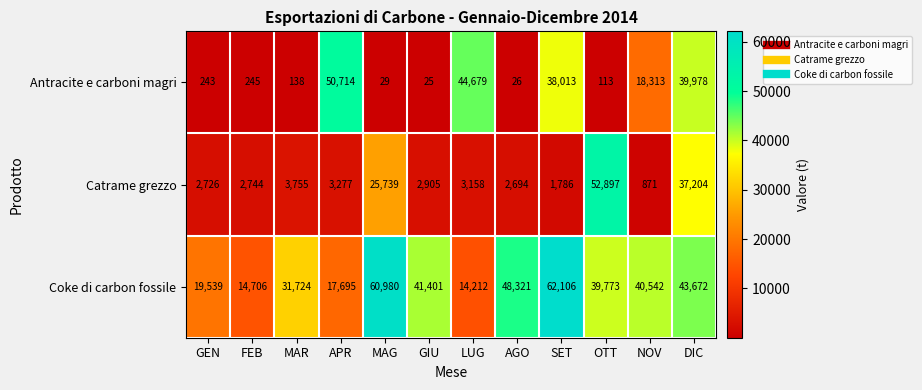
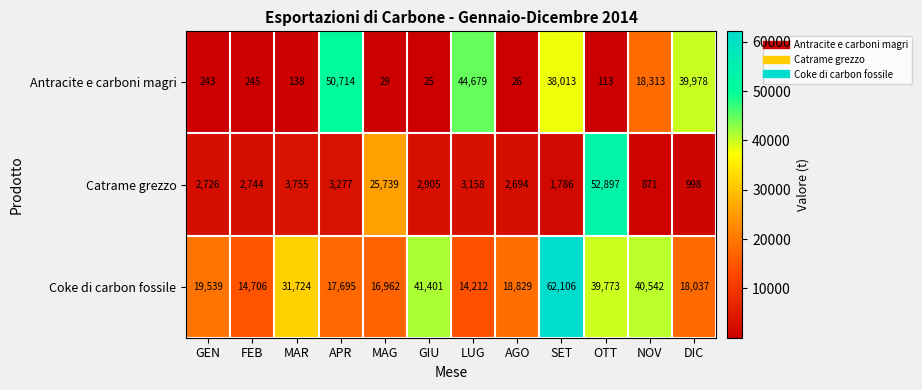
  {
    "Antracite e carboni magri": {
      "GEN": "243",
      "FEB": "245",
      "MAR": "138",
      "APR": "50,714",
      "MAG": "29",
      "GIU": "25",
      "LUG": "44,679",
      "AGO": "26",
      "SET": "38,013",
      "OTT": "113",
      "NOV": "18,313",
      "DIC": "39,978"
    },
    "Catrame grezzo": {
      "GEN": "2,726",
      "FEB": "2,744",
      "MAR": "3,755",
      "APR": "3,277",
      "MAG": "25,739",
      "GIU": "2,905",
      "LUG": "3,158",
      "AGO": "2,694",
      "SET": "1,786",
      "OTT": "52,897",
      "NOV": "871",
-     "DIC": "37,204"
+     "DIC": "998"
    },
    "Coke di carbon fossile": {
      "GEN": "19,539",
      "FEB": "14,706",
      "MAR": "31,724",
      "APR": "17,695",
-     "MAG": "60,980",
+     "MAG": "16,962",
      "GIU": "41,401",
      "LUG": "14,212",
-     "AGO": "48,321",
+     "AGO": "18,829",
      "SET": "62,106",
      "OTT": "39,773",
      "NOV": "40,542",
-     "DIC": "43,672"
+     "DIC": "18,037"
    }
  }
